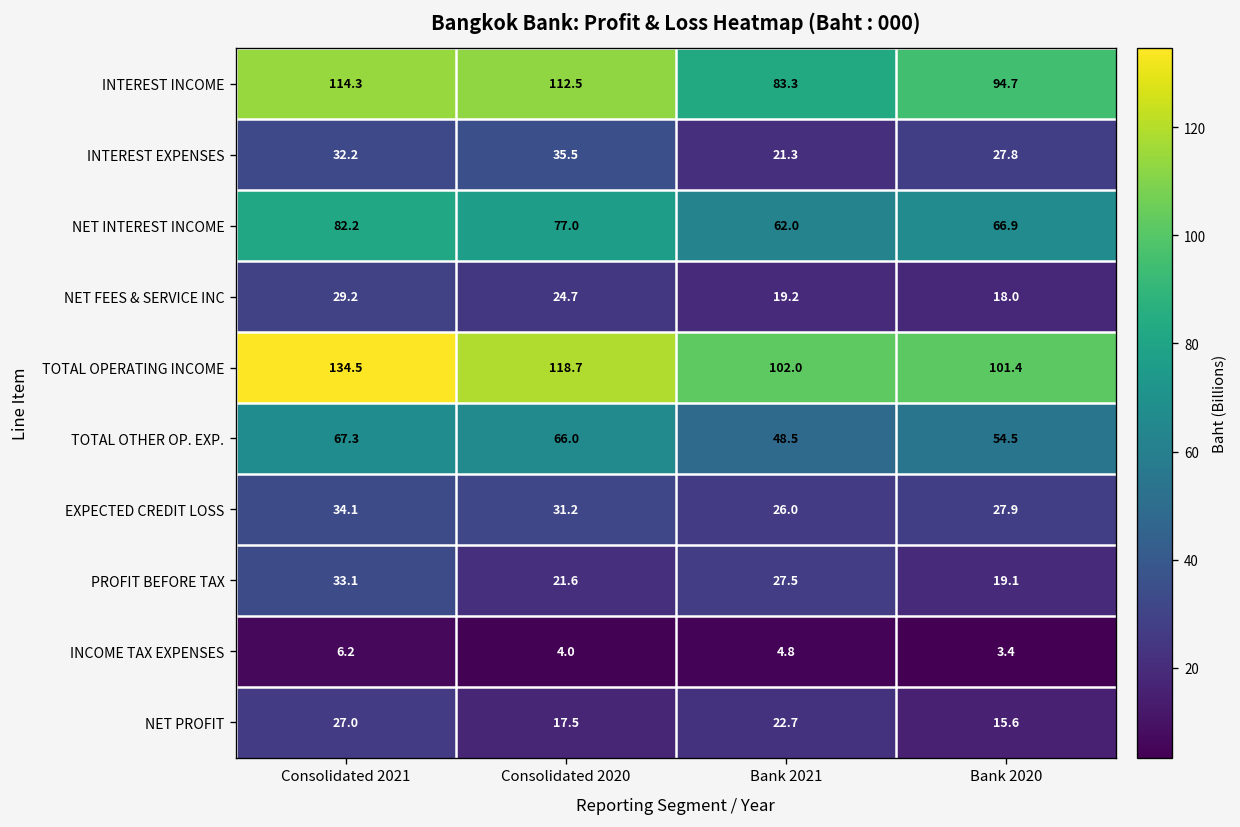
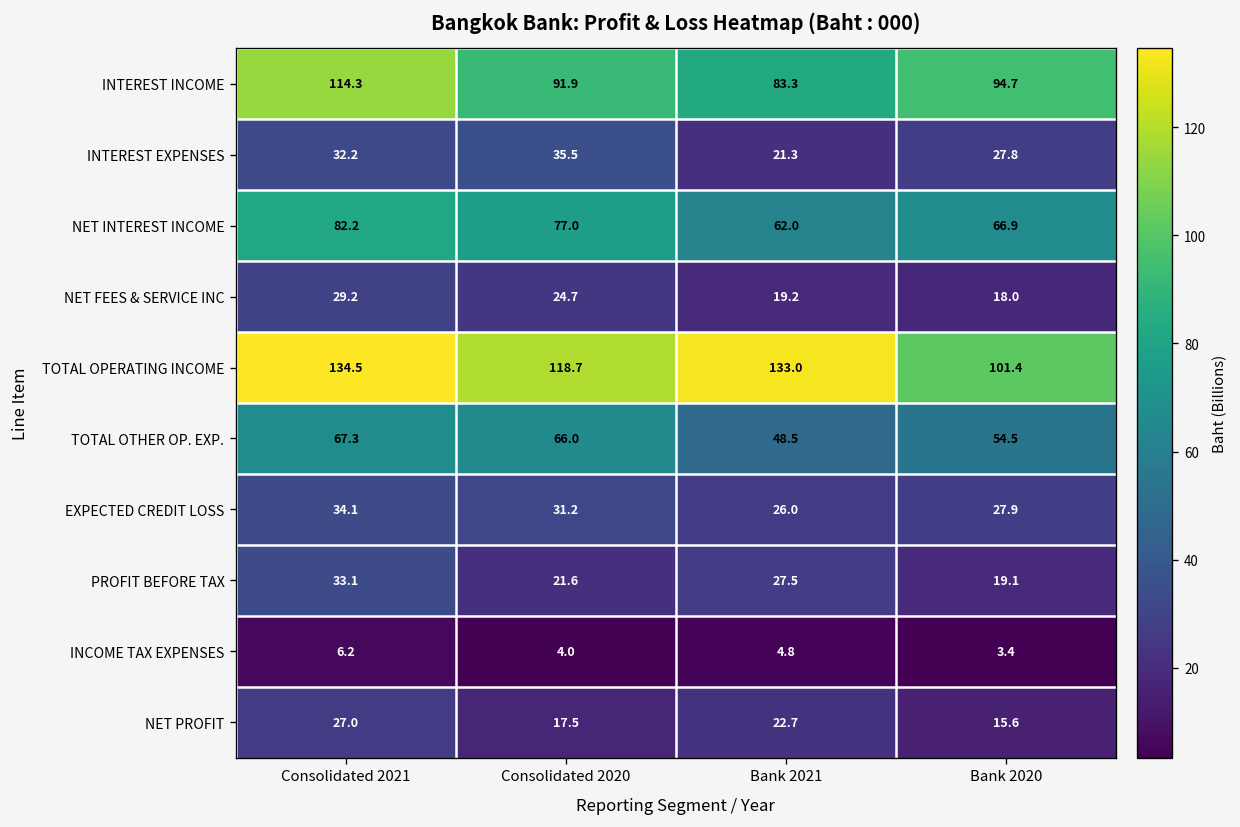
  {
    "INTEREST INCOME": {
      "Consolidated 2021": 114.3,
-     "Consolidated 2020": 112.5,
+     "Consolidated 2020": 91.9,
      "Bank 2021": 83.3,
      "Bank 2020": 94.7
    },
    "INTEREST EXPENSES": {
      "Consolidated 2021": 32.2,
      "Consolidated 2020": 35.5,
      "Bank 2021": 21.3,
      "Bank 2020": 27.8
    },
    "NET INTEREST INCOME": {
      "Consolidated 2021": 82.2,
      "Consolidated 2020": 77.0,
      "Bank 2021": 62.0,
      "Bank 2020": 66.9
    },
    "NET FEES & SERVICE INC": {
      "Consolidated 2021": 29.2,
      "Consolidated 2020": 24.7,
      "Bank 2021": 19.2,
      "Bank 2020": 18.0
    },
    "TOTAL OPERATING INCOME": {
      "Consolidated 2021": 134.5,
      "Consolidated 2020": 118.7,
-     "Bank 2021": 102.0,
+     "Bank 2021": 133.0,
      "Bank 2020": 101.4
    },
    "TOTAL OTHER OP. EXP.": {
      "Consolidated 2021": 67.3,
      "Consolidated 2020": 66.0,
      "Bank 2021": 48.5,
      "Bank 2020": 54.5
    },
    "EXPECTED CREDIT LOSS": {
      "Consolidated 2021": 34.1,
      "Consolidated 2020": 31.2,
      "Bank 2021": 26.0,
      "Bank 2020": 27.9
    },
    "PROFIT BEFORE TAX": {
      "Consolidated 2021": 33.1,
      "Consolidated 2020": 21.6,
      "Bank 2021": 27.5,
      "Bank 2020": 19.1
    },
    "INCOME TAX EXPENSES": {
      "Consolidated 2021": 6.2,
      "Consolidated 2020": 4.0,
      "Bank 2021": 4.8,
      "Bank 2020": 3.4
    },
    "NET PROFIT": {
      "Consolidated 2021": 27.0,
      "Consolidated 2020": 17.5,
      "Bank 2021": 22.7,
      "Bank 2020": 15.6
    }
  }
